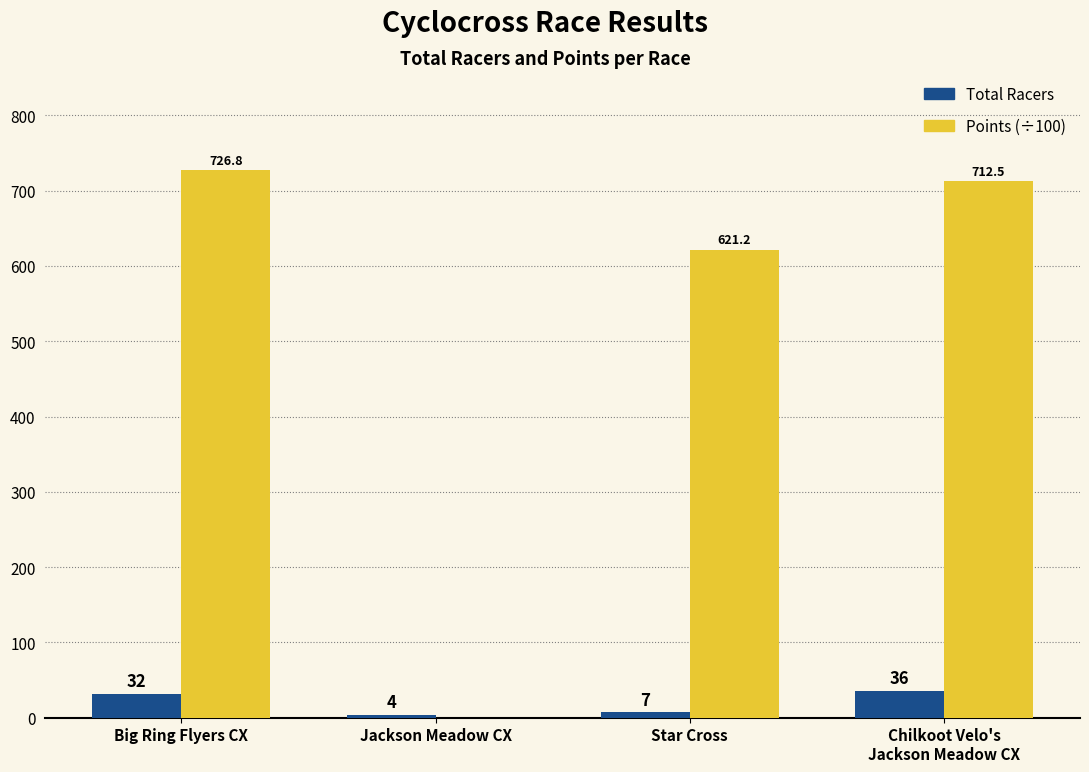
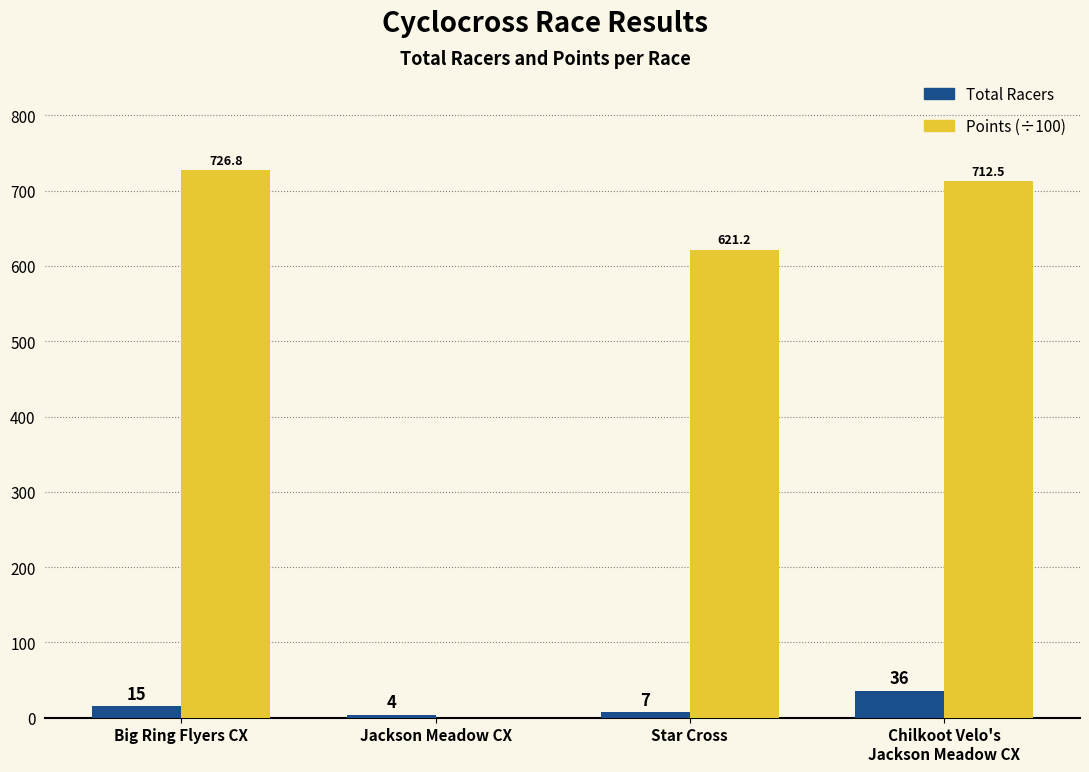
  {
    "Total Racers": {
-     "Big Ring Flyers CX": 32,
+     "Big Ring Flyers CX": 15,
      "Jackson Meadow CX": 4,
      "Star Cross": 7,
      "Chilkoot Velo's Jackson Meadow CX": 36
    }
  }
